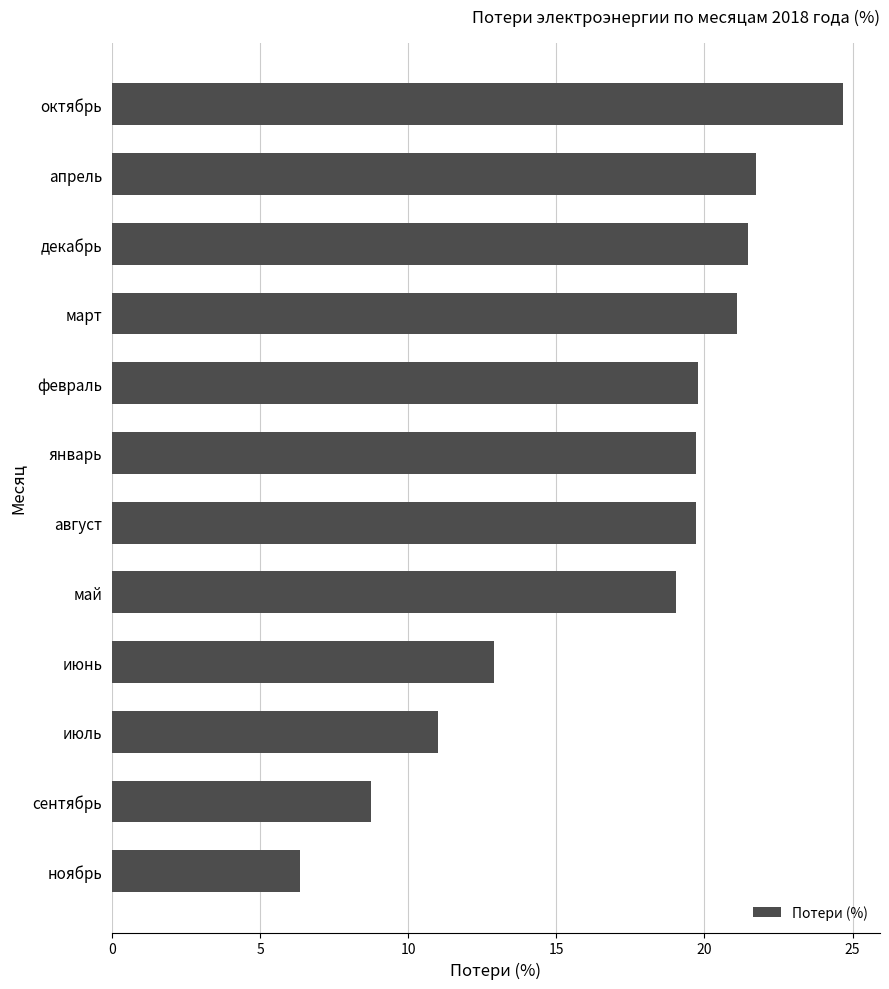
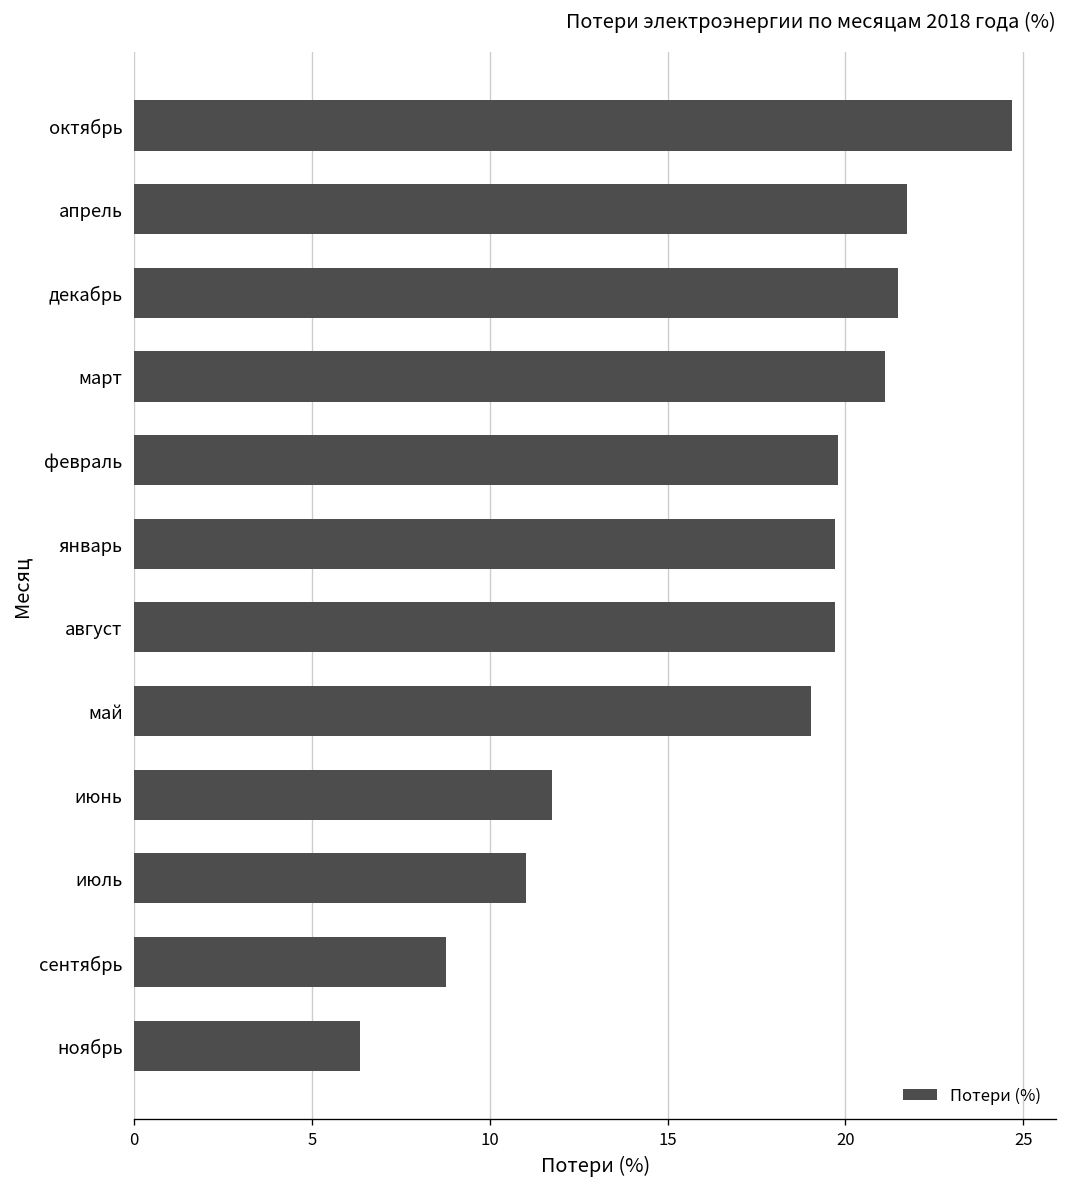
  {
    "октябрь": 24.7,
    "апрель": 21.7,
    "декабрь": 21.5,
    "март": 21.1,
    "февраль": 19.8,
    "январь": 19.7,
    "август": 19.7,
    "май": 19.0,
-   "июнь": 12.9,
+   "июнь": 11.8,
    "июль": 11.0,
    "сентябрь": 8.8,
    "ноябрь": 6.4
  }
